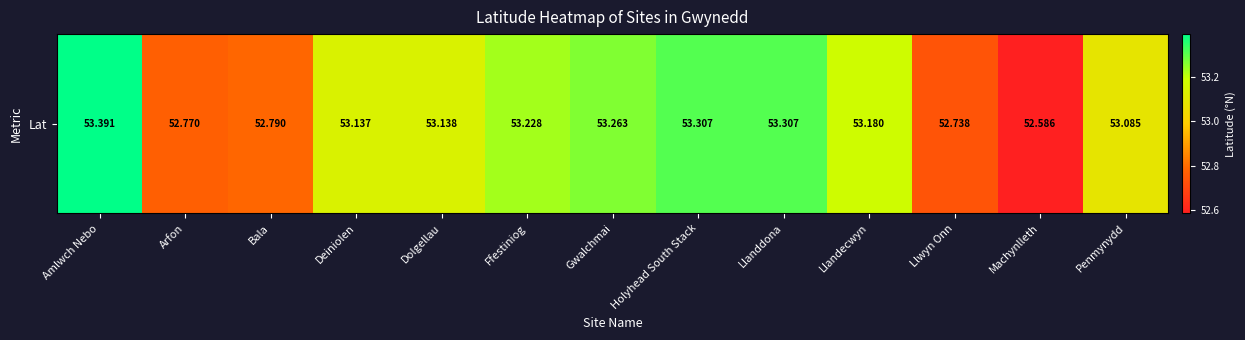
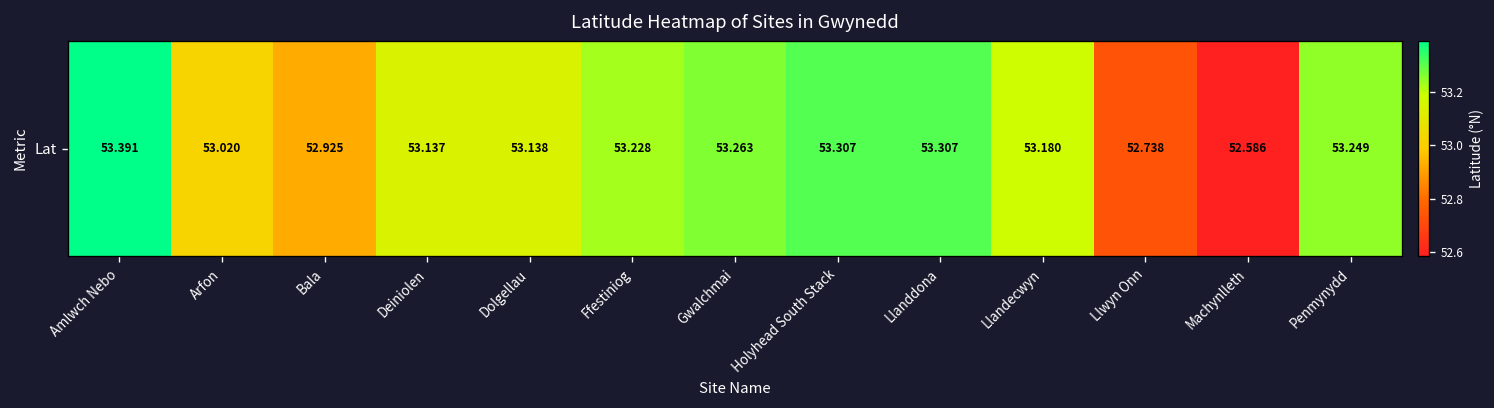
  {
    "Lat": {
      "Amlwch Nebo": 53.391,
-     "Arfon": 52.770,
-     "Bala": 52.790,
+     "Arfon": 53.020,
+     "Bala": 52.925,
      "Deiniolen": 53.137,
      "Dolgellau": 53.138,
      "Ffestiniog": 53.228,
      "Gwalchmai": 53.263,
      "Holyhead South Stack": 53.307,
      "Llanddona": 53.307,
      "Llandecwyn": 53.180,
      "Llwyn Onn": 52.738,
      "Machynlleth": 52.586,
-     "Penmynydd": 53.085
+     "Penmynydd": 53.249
    }
  }
